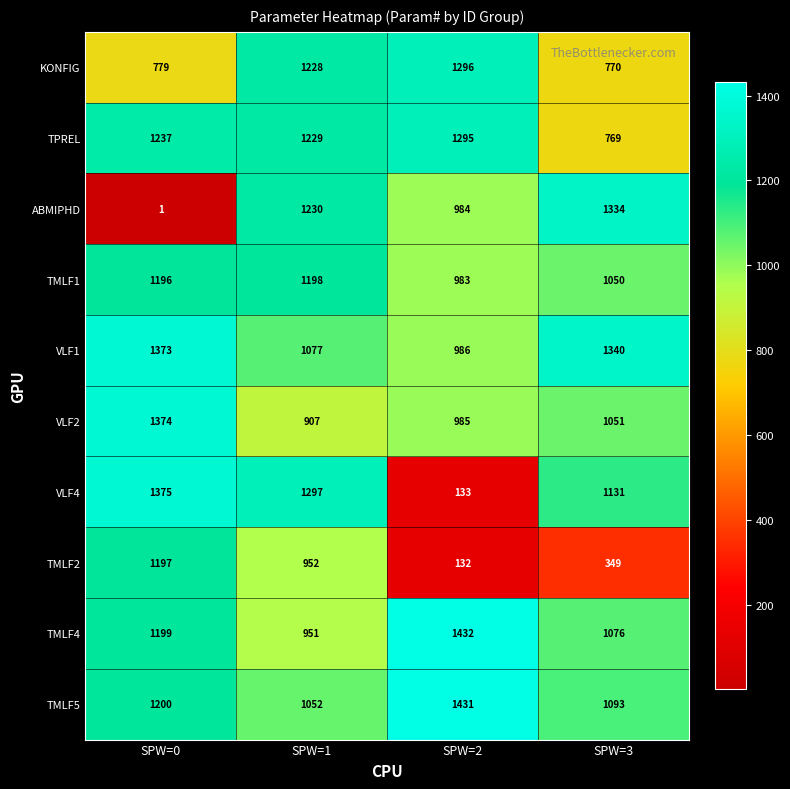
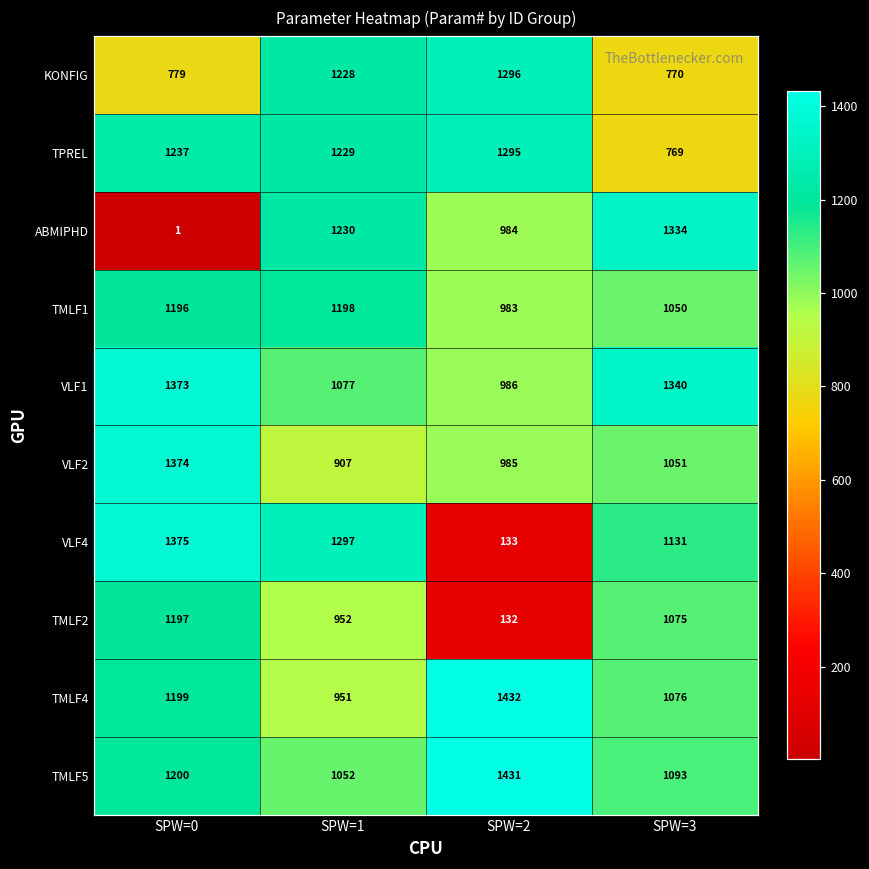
  {
    "KONFIG": {
      "SPW=0": 779,
      "SPW=1": 1228,
      "SPW=2": 1296
    },
    "TPREL": {
      "SPW=0": 1237,
      "SPW=1": 1229,
      "SPW=2": 1295,
      "SPW=3": 769
    },
    "ABMIPHD": {
      "SPW=0": 1,
      "SPW=1": 1230,
      "SPW=2": 984,
      "SPW=3": 1334
    },
    "TMLF1": {
      "SPW=0": 1196,
      "SPW=1": 1198,
      "SPW=2": 983,
      "SPW=3": 1050
    },
    "VLF1": {
      "SPW=0": 1373,
      "SPW=1": 1077,
      "SPW=2": 986,
      "SPW=3": 1340
    },
    "VLF2": {
      "SPW=0": 1374,
      "SPW=1": 907,
      "SPW=2": 985,
      "SPW=3": 1051
    },
    "VLF4": {
      "SPW=0": 1375,
      "SPW=1": 1297,
      "SPW=2": 133,
      "SPW=3": 1131
    },
    "TMLF2": {
      "SPW=0": 1197,
      "SPW=1": 952,
      "SPW=2": 132,
-     "SPW=3": 349
+     "SPW=3": 1075
    },
    "TMLF4": {
      "SPW=0": 1199,
      "SPW=1": 951,
      "SPW=2": 1432,
      "SPW=3": 1076
    },
    "TMLF5": {
      "SPW=0": 1200,
      "SPW=1": 1052,
      "SPW=2": 1431,
      "SPW=3": 1093
    }
  }
